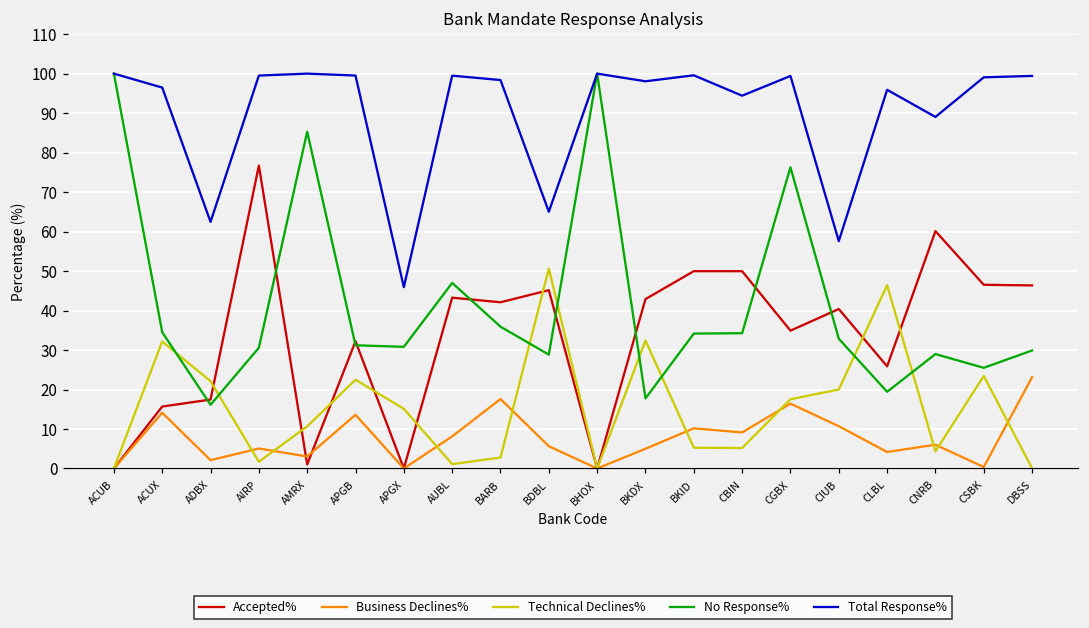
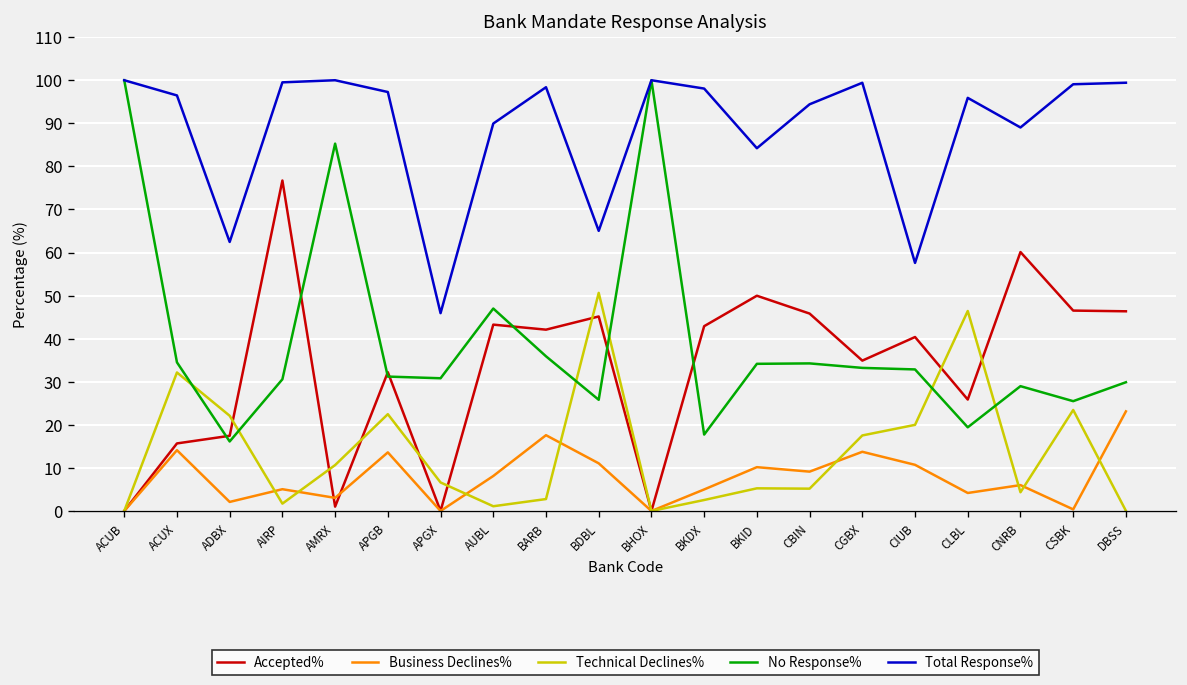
  {
    "Accepted%": {
      "ACUX": 16,
      "ADBX": 17,
      "AIRP": 77,
      "AMRX": 1,
      "APGB": 32,
      "AUBL": 43,
      "BARB": 42,
      "BDBL": 45,
      "BKDX": 43,
      "BKID": 50,
-     "CBIN": 50,
+     "CBIN": 46,
      "CGBX": 35,
      "CIUB": 40,
      "CLBL": 26,
      "CNRB": 60,
      "CSBK": 47,
      "DBSS": 46
    },
    "Business Declines%": {
      "ACUX": 14,
      "ADBX": 2,
      "AIRP": 5,
      "AMRX": 3,
      "APGB": 14,
      "AUBL": 8,
      "BARB": 18,
-     "BDBL": 6,
+     "BDBL": 11,
      "BKDX": 5,
      "BKID": 10,
      "CBIN": 9,
-     "CGBX": 16,
+     "CGBX": 14,
      "CIUB": 11,
      "CLBL": 4,
      "CNRB": 6,
      "CSBK": 0,
      "DBSS": 23
    },
    "Technical Declines%": {
      "ACUX": 32,
      "ADBX": 22,
      "AIRP": 2,
      "AMRX": 11,
      "APGB": 22,
-     "APGX": 15,
+     "APGX": 7,
      "AUBL": 1,
      "BARB": 3,
      "BDBL": 51,
-     "BKDX": 32,
+     "BKDX": 3,
      "BKID": 5,
      "CBIN": 5,
      "CGBX": 18,
      "CIUB": 20,
      "CLBL": 46,
      "CNRB": 4,
      "CSBK": 23,
      "DBSS": 0
    },
    "No Response%": {
      "ACUX": 35,
      "ADBX": 16,
      "AIRP": 31,
      "AMRX": 85,
      "APGB": 31,
      "APGX": 31,
      "AUBL": 47,
      "BARB": 36,
-     "BDBL": 29,
+     "BDBL": 26,
      "BKDX": 18,
      "BKID": 34,
      "CBIN": 34,
-     "CGBX": 76,
+     "CGBX": 33,
      "CIUB": 33,
      "CLBL": 19,
      "CNRB": 29,
      "CSBK": 25,
      "DBSS": 30
    },
    "Total Response%": {
      "ACUX": 96,
      "ADBX": 62,
      "AIRP": 100,
      "AMRX": 100,
-     "APGB": 100,
+     "APGB": 97,
      "APGX": 46,
-     "AUBL": 99,
+     "AUBL": 90,
      "BARB": 98,
      "BDBL": 65,
      "BKDX": 98,
-     "BKID": 100,
+     "BKID": 84,
      "CBIN": 94,
      "CGBX": 99,
      "CIUB": 58,
      "CLBL": 96,
      "CNRB": 89,
      "CSBK": 99,
      "DBSS": 99
    }
  }
